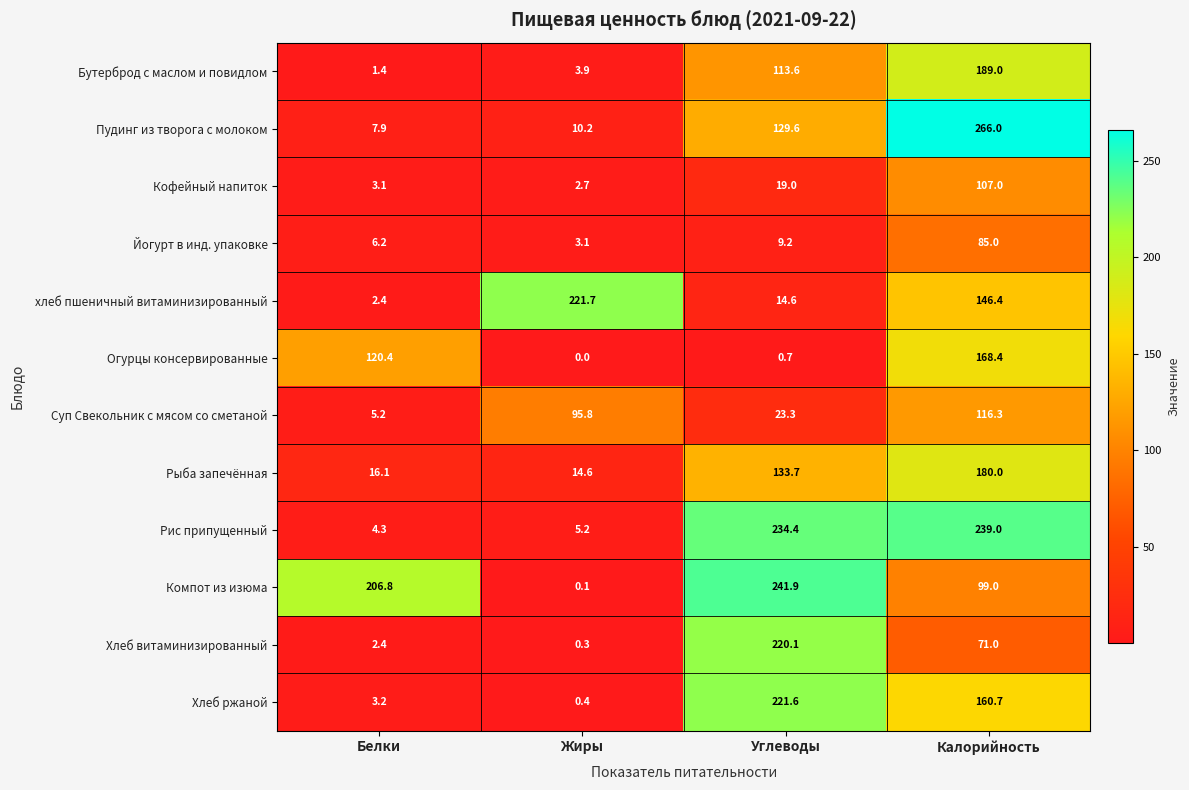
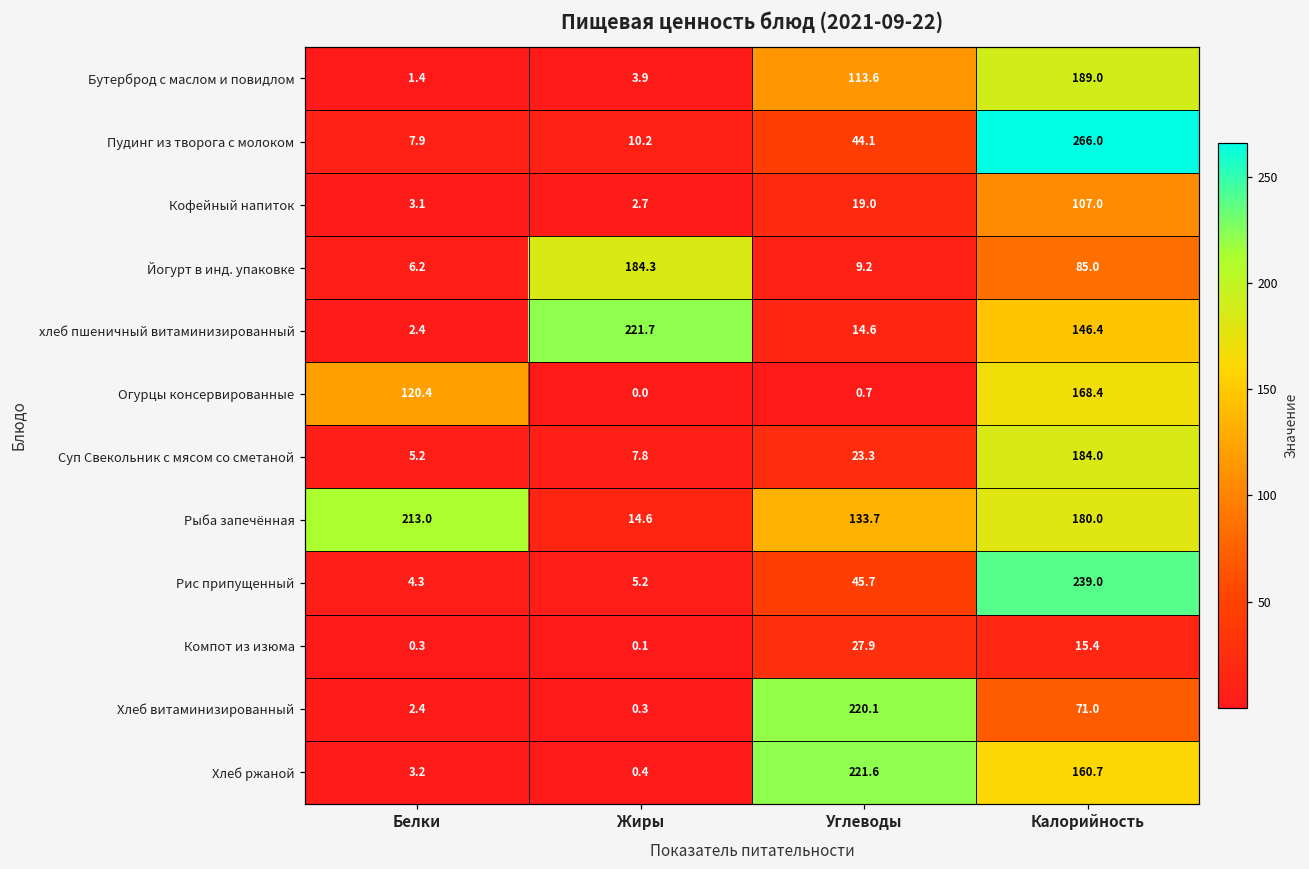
  {
    "Бутерброд с маслом и повидлом": {
      "Белки": 1.4,
      "Жиры": 3.9,
      "Углеводы": 113.6,
      "Калорийность": 189.0
    },
    "Пудинг из творога с молоком": {
      "Белки": 7.9,
      "Жиры": 10.2,
-     "Углеводы": 129.6,
+     "Углеводы": 44.1,
      "Калорийность": 266.0
    },
    "Кофейный напиток": {
      "Белки": 3.1,
      "Жиры": 2.7,
      "Углеводы": 19.0,
      "Калорийность": 107.0
    },
    "Йогурт в инд. упаковке": {
      "Белки": 6.2,
-     "Жиры": 3.1,
+     "Жиры": 184.3,
      "Углеводы": 9.2,
      "Калорийность": 85.0
    },
    "хлеб пшеничный витаминизированный": {
      "Белки": 2.4,
      "Жиры": 221.7,
      "Углеводы": 14.6,
      "Калорийность": 146.4
    },
    "Огурцы консервированные": {
      "Белки": 120.4,
      "Жиры": 0.0,
      "Углеводы": 0.7,
      "Калорийность": 168.4
    },
    "Суп Свекольник с мясом со сметаной": {
      "Белки": 5.2,
-     "Жиры": 95.8,
+     "Жиры": 7.8,
      "Углеводы": 23.3,
-     "Калорийность": 116.3
+     "Калорийность": 184.0
    },
    "Рыба запечённая": {
-     "Белки": 16.1,
+     "Белки": 213.0,
      "Жиры": 14.6,
      "Углеводы": 133.7,
      "Калорийность": 180.0
    },
    "Рис припущенный": {
      "Белки": 4.3,
      "Жиры": 5.2,
-     "Углеводы": 234.4,
+     "Углеводы": 45.7,
      "Калорийность": 239.0
    },
    "Компот из изюма": {
-     "Белки": 206.8,
+     "Белки": 0.3,
      "Жиры": 0.1,
-     "Углеводы": 241.9,
-     "Калорийность": 99.0
+     "Углеводы": 27.9,
+     "Калорийность": 15.4
    },
    "Хлеб витаминизированный": {
      "Белки": 2.4,
      "Жиры": 0.3,
      "Углеводы": 220.1,
      "Калорийность": 71.0
    },
    "Хлеб ржаной": {
      "Белки": 3.2,
      "Жиры": 0.4,
      "Углеводы": 221.6,
      "Калорийность": 160.7
    }
  }
